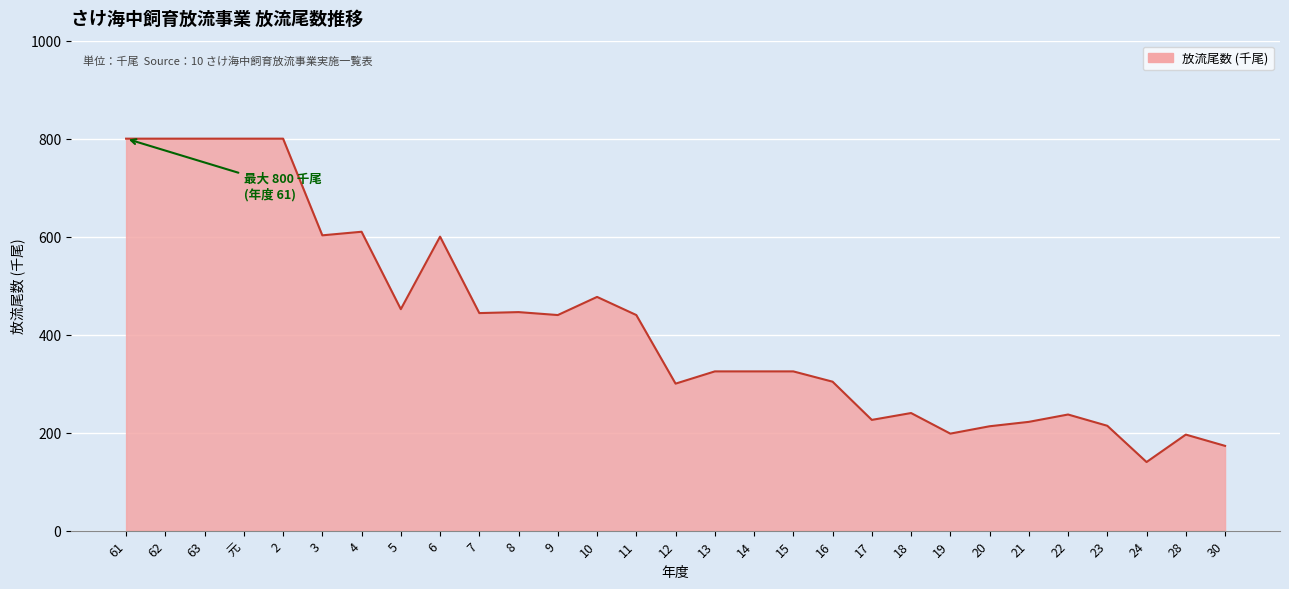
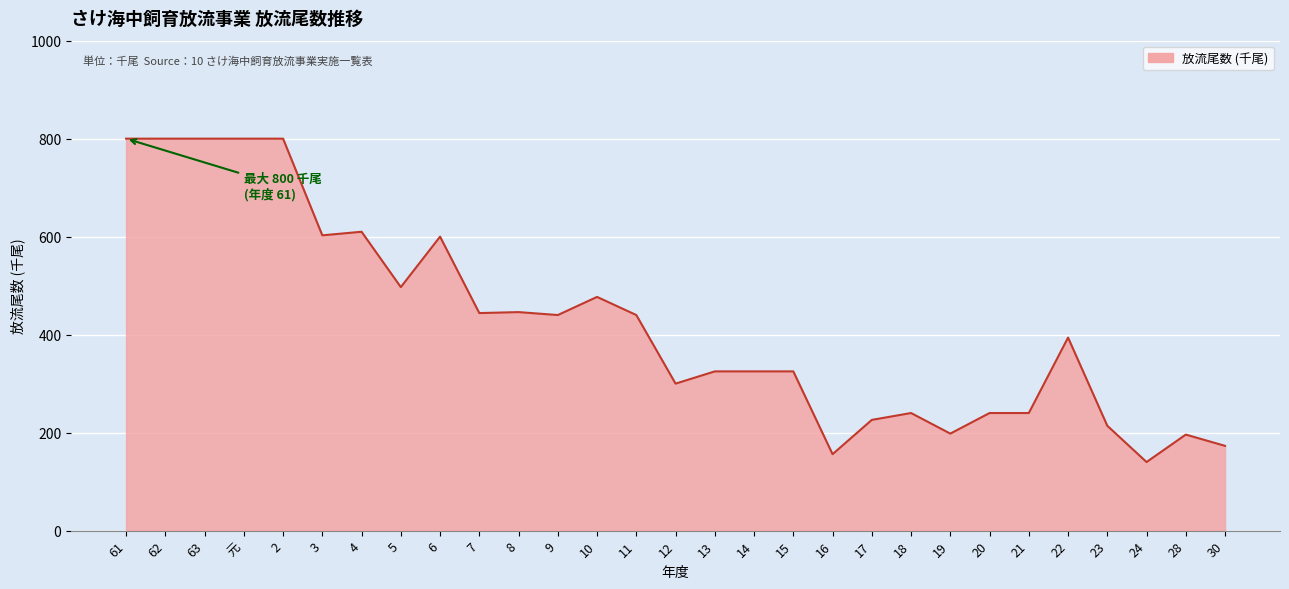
  {
    "61": 800,
    "3": 600,
    "4": 610,
-   "5": 450,
+   "5": 500,
    "6": 600,
    "7": 440,
    "8": 450,
    "9": 440,
    "10": 480,
    "11": 440,
    "12": 300,
    "13": 330,
    "14": 330,
    "15": 330,
-   "16": 300,
+   "16": 160,
    "17": 230,
    "18": 240,
    "19": 200,
-   "20": 210,
-   "21": 220,
-   "22": 240,
+   "20": 240,
+   "21": 240,
+   "22": 390,
    "23": 210,
    "24": 140,
    "28": 200,
    "30": 170
  }
